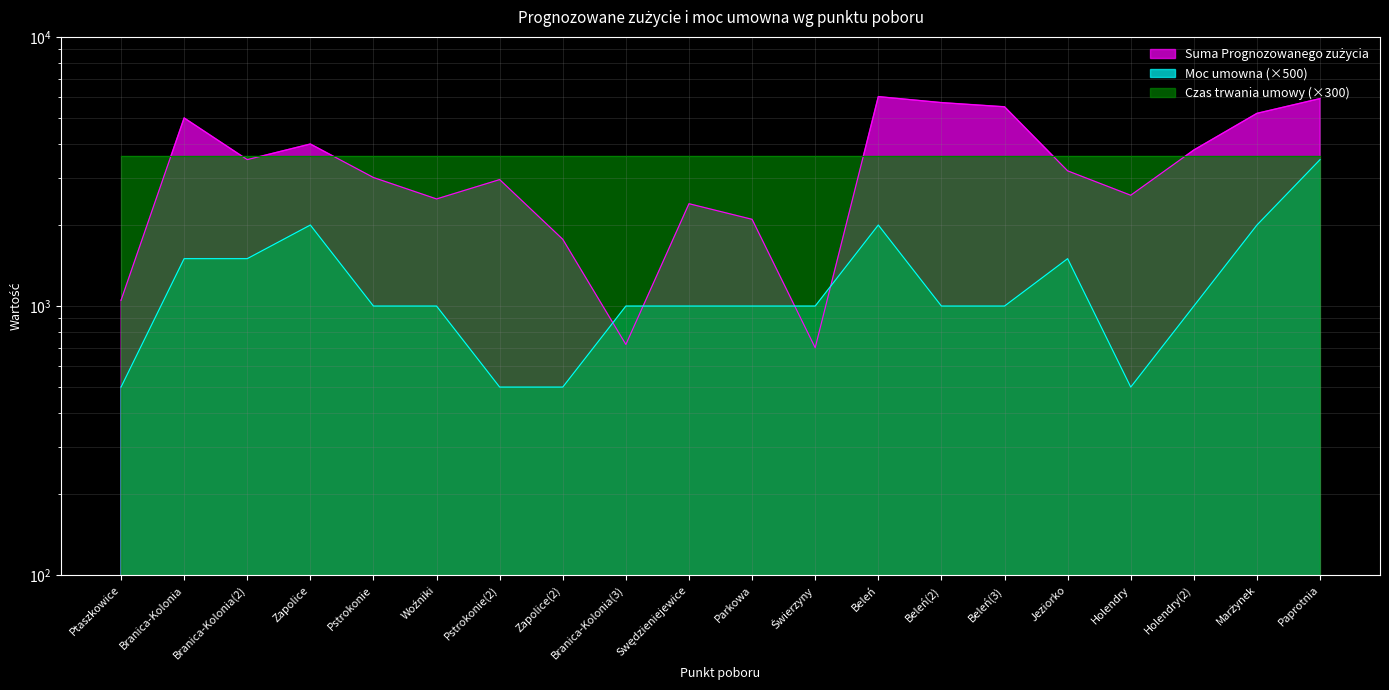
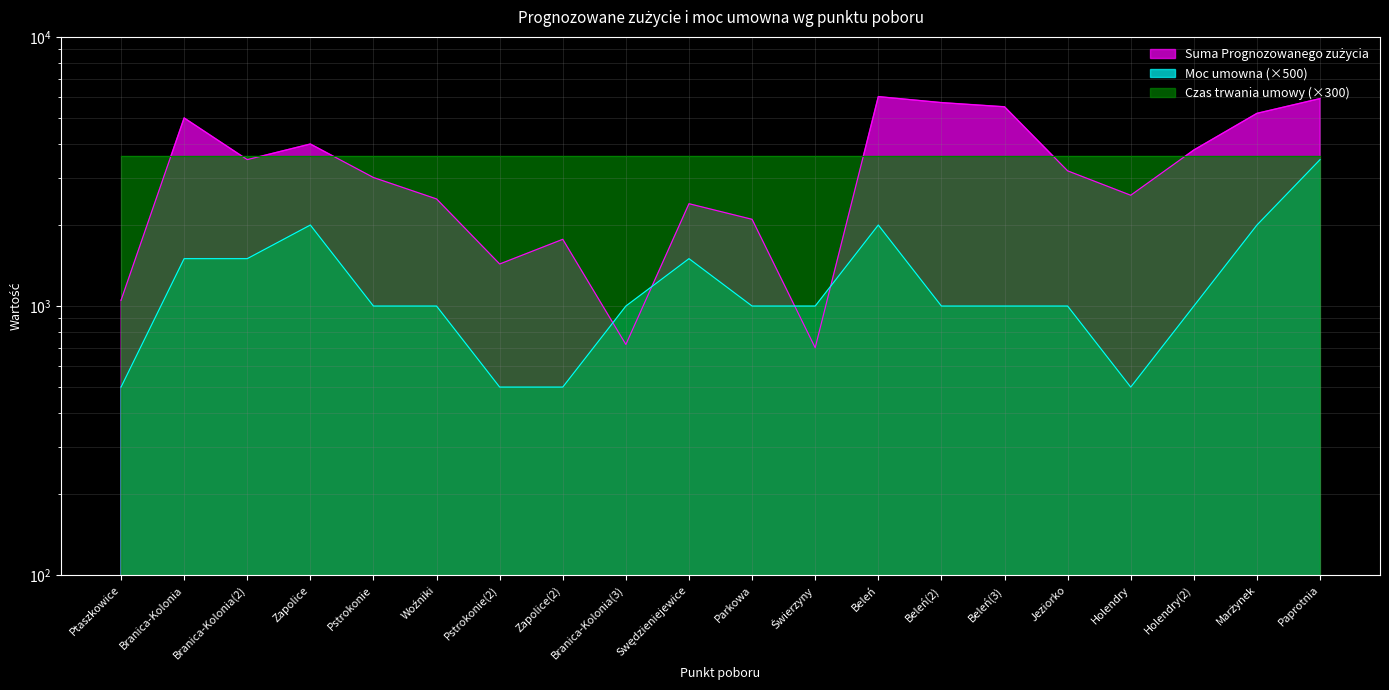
  {
    "Suma Prognozowanego zużycia": {
      "Ptaszkowice": 1050,
      "Branica-Kolonia": 5000,
      "Branica-Kolonia(2)": 3500,
      "Zapolice": 4000,
      "Pstrokonie": 3000,
      "Woźniki": 2500,
-     "Pstrokonie(2)": 3000,
+     "Pstrokonie(2)": 1400,
      "Zapolice(2)": 1800,
      "Branica-Kolonia(3)": 720,
      "Swędzieniejewice": 2400,
      "Parkowa": 2100,
      "Świerzyny": 700,
      "Beleń": 6000,
      "Beleń(2)": 5700,
      "Beleń(3)": 5500,
      "Jeziorko": 3200,
      "Holendry": 2600,
      "Holendry(2)": 3800,
      "Marżynek": 5200,
      "Paprotnia": 5900
    },
    "Moc umowna (×500)": {
      "Ptaszkowice": 500,
      "Branica-Kolonia": 1500,
      "Branica-Kolonia(2)": 1500,
      "Zapolice": 2000,
      "Pstrokonie": 1000,
      "Woźniki": 1000,
      "Pstrokonie(2)": 500,
      "Zapolice(2)": 500,
      "Branica-Kolonia(3)": 1000,
-     "Swędzieniejewice": 1000,
+     "Swędzieniejewice": 1500,
      "Parkowa": 1000,
      "Świerzyny": 1000,
      "Beleń": 2000,
      "Beleń(2)": 1000,
      "Beleń(3)": 1000,
-     "Jeziorko": 1500,
+     "Jeziorko": 1000,
      "Holendry": 500,
      "Holendry(2)": 1000,
      "Marżynek": 2000,
      "Paprotnia": 3500
    },
    "Czas trwania umowy (×300)": {
      "Ptaszkowice": 3600,
      "Branica-Kolonia": 3600,
      "Branica-Kolonia(2)": 3600,
      "Zapolice": 3600,
      "Pstrokonie": 3600,
      "Woźniki": 3600,
      "Pstrokonie(2)": 3600,
      "Zapolice(2)": 3600,
      "Branica-Kolonia(3)": 3600,
      "Swędzieniejewice": 3600,
      "Parkowa": 3600,
      "Świerzyny": 3600,
      "Beleń": 3600,
      "Beleń(2)": 3600,
      "Beleń(3)": 3600,
      "Jeziorko": 3600,
      "Holendry": 3600,
      "Holendry(2)": 3600,
      "Marżynek": 3600,
      "Paprotnia": 3600
    }
  }
